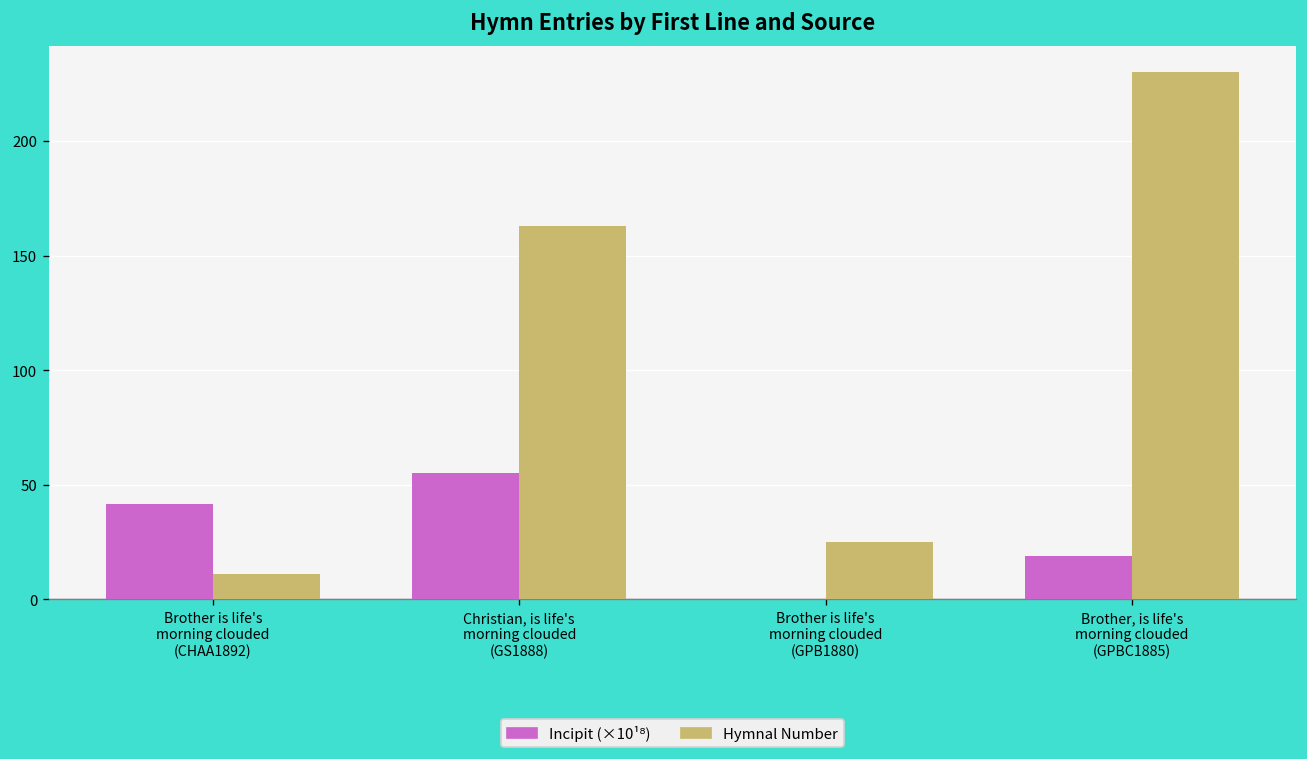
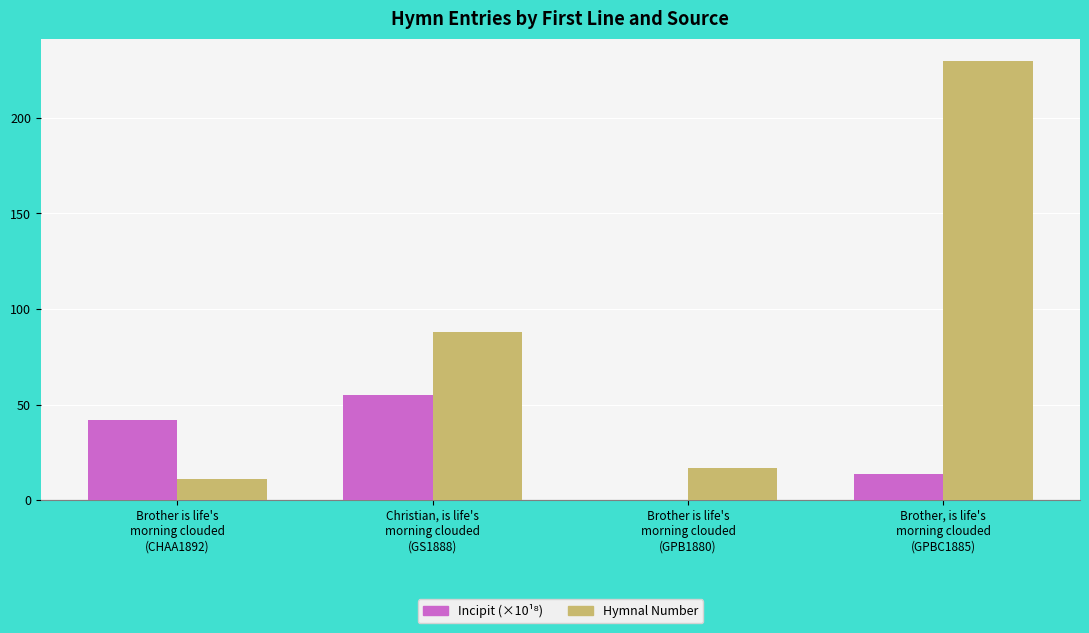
  {
    "Incipit (×10¹⁸)": {
      "Brother is life's morning clouded (CHAA1892)": 42,
      "Christian, is life's morning clouded (GS1888)": 55,
      "Brother is life's morning clouded (GPB1880)": 0,
-     "Brother, is life's morning clouded (GPBC1885)": 19
+     "Brother, is life's morning clouded (GPBC1885)": 14
    },
    "Hymnal Number": {
      "Brother is life's morning clouded (CHAA1892)": 11,
-     "Christian, is life's morning clouded (GS1888)": 163,
-     "Brother is life's morning clouded (GPB1880)": 25,
+     "Christian, is life's morning clouded (GS1888)": 88,
+     "Brother is life's morning clouded (GPB1880)": 17,
      "Brother, is life's morning clouded (GPBC1885)": 230
    }
  }
